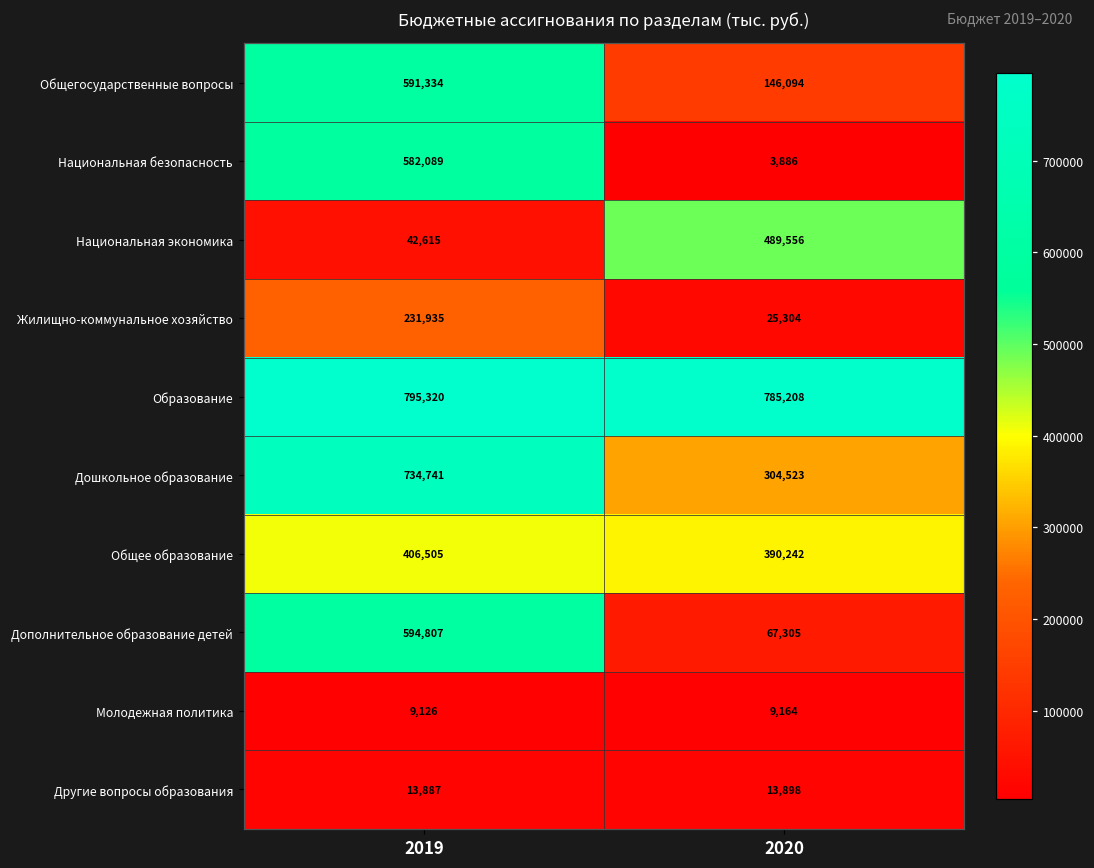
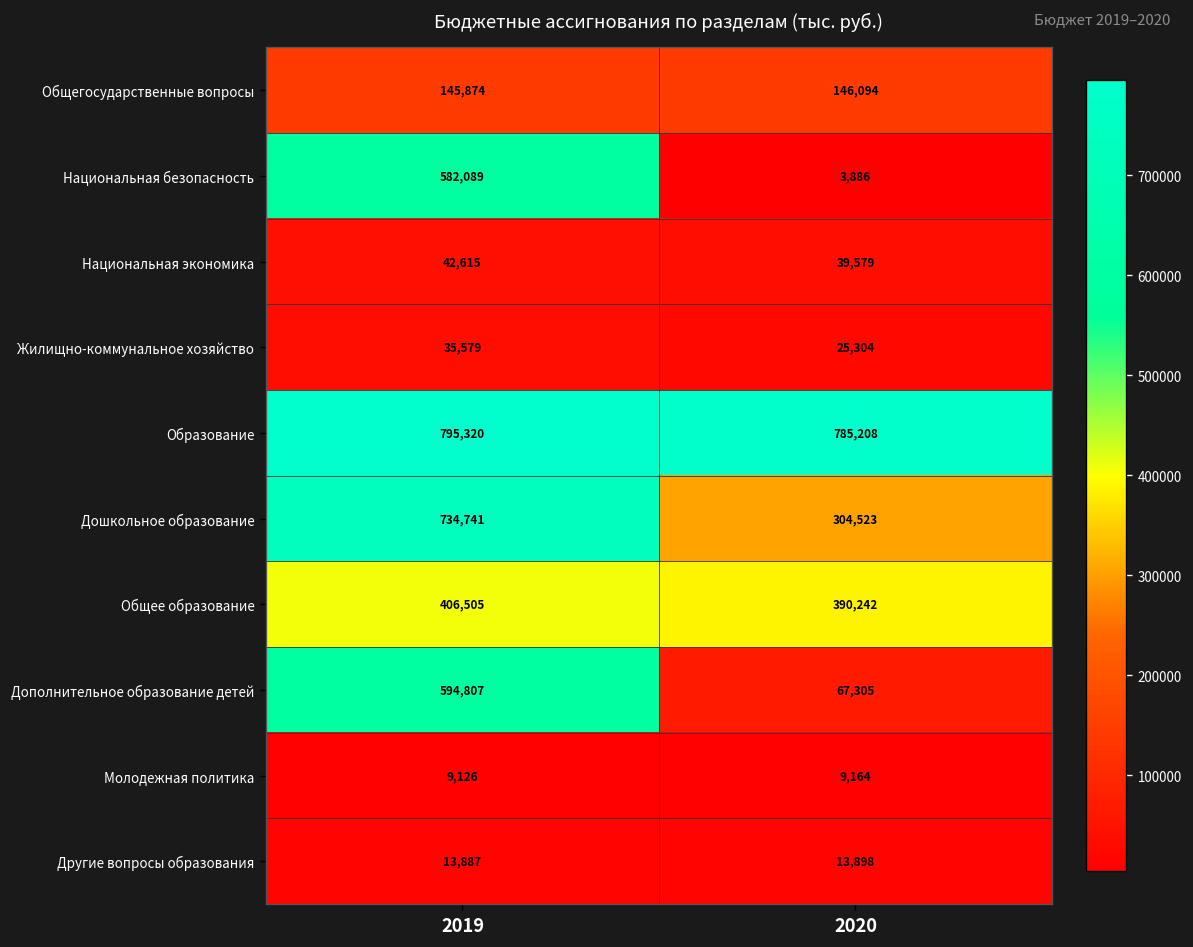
  {
    "Общегосударственные вопросы": {
-     "2019": "591,334",
+     "2019": "145,874",
      "2020": "146,094"
    },
    "Национальная безопасность": {
      "2019": "582,089",
      "2020": "3,886"
    },
    "Национальная экономика": {
      "2019": "42,615",
-     "2020": "489,556"
+     "2020": "39,579"
    },
    "Жилищно-коммунальное хозяйство": {
-     "2019": "231,935",
+     "2019": "35,579",
      "2020": "25,304"
    },
    "Образование": {
      "2019": "795,320",
      "2020": "785,208"
    },
    "Дошкольное образование": {
      "2019": "734,741",
      "2020": "304,523"
    },
    "Общее образование": {
      "2019": "406,505",
      "2020": "390,242"
    },
    "Дополнительное образование детей": {
      "2019": "594,807",
      "2020": "67,305"
    },
    "Молодежная политика": {
      "2019": "9,126",
      "2020": "9,164"
    },
    "Другие вопросы образования": {
      "2019": "13,887",
      "2020": "13,898"
    }
  }
